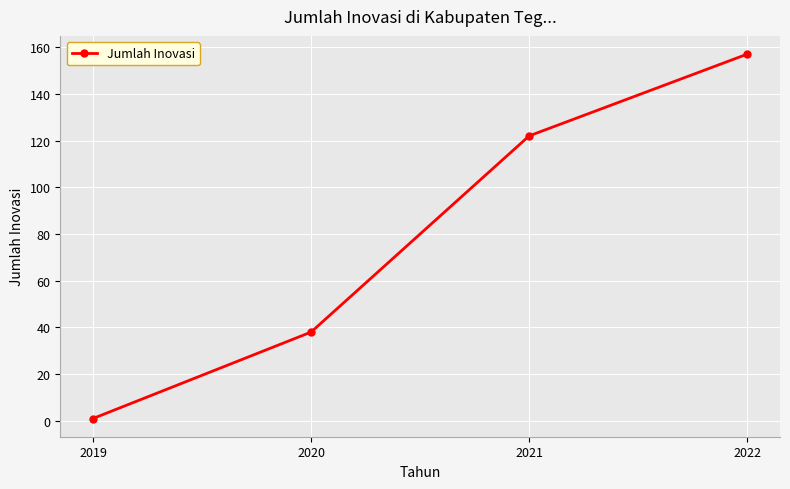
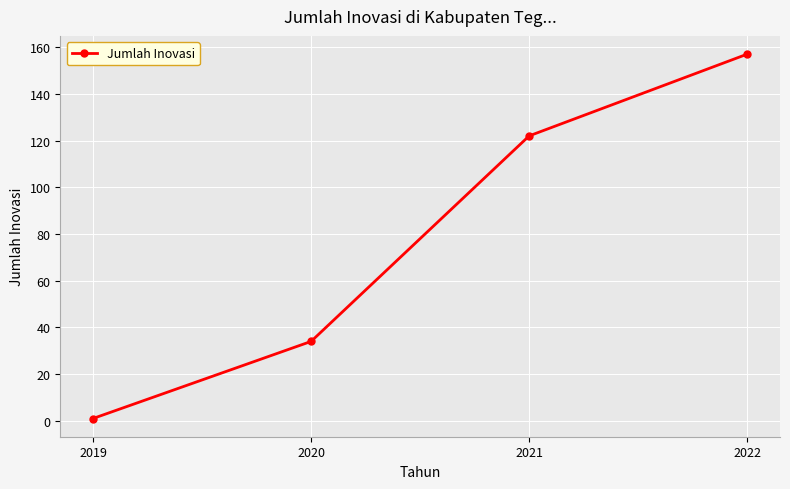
  {
    "2019": 1,
-   "2020": 38,
+   "2020": 34,
    "2021": 122,
    "2022": 157
  }
